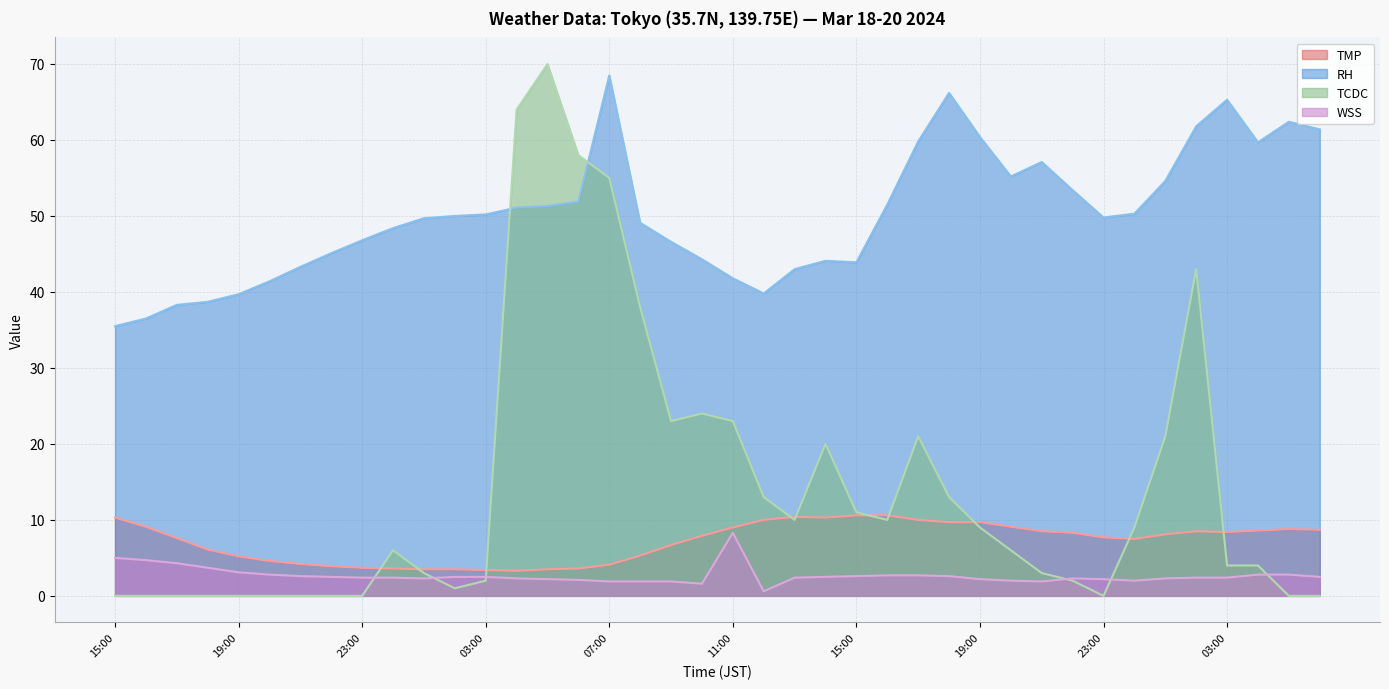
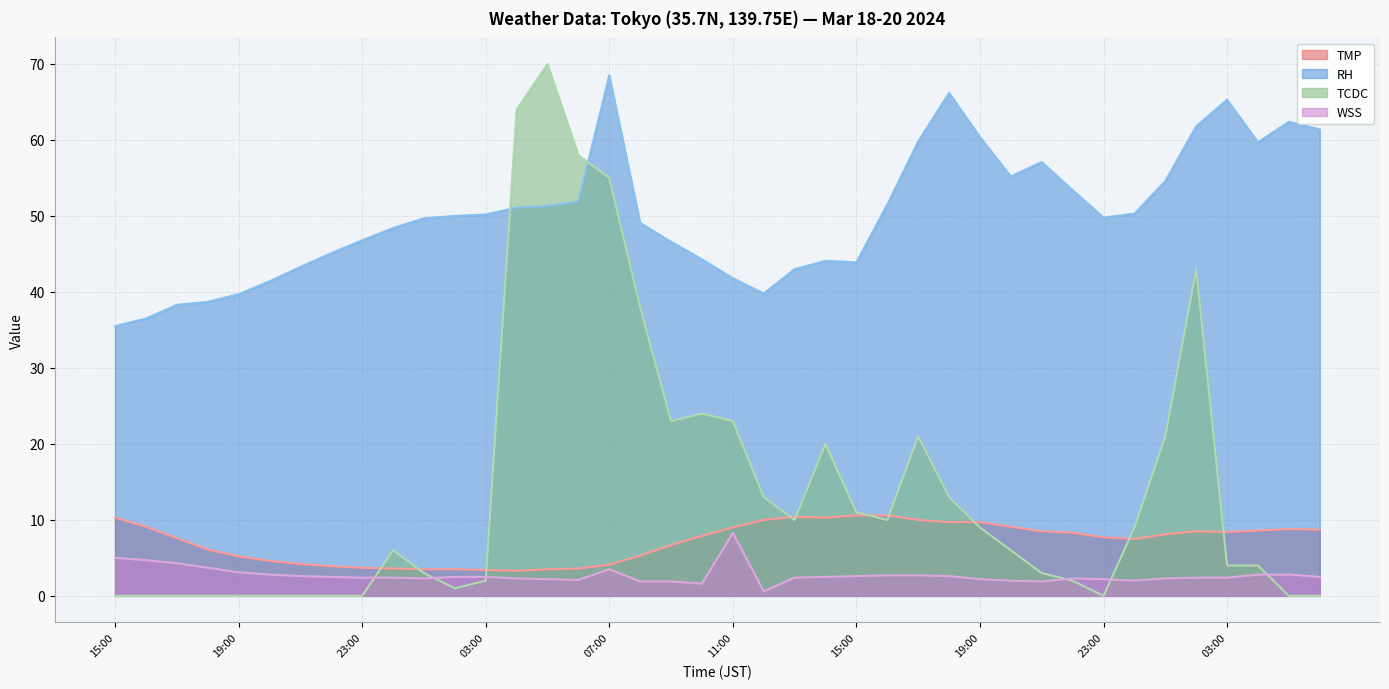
  {
    "TMP": {
      "07:00": 4,
      "11:00": 9
    },
    "RH": {
      "07:00": 69,
      "11:00": 42
    },
    "TCDC": {
      "07:00": 55,
      "11:00": 23
    },
    "WSS": {
-     "07:00": 2,
+     "07:00": 4,
      "11:00": 8
    }
  }
